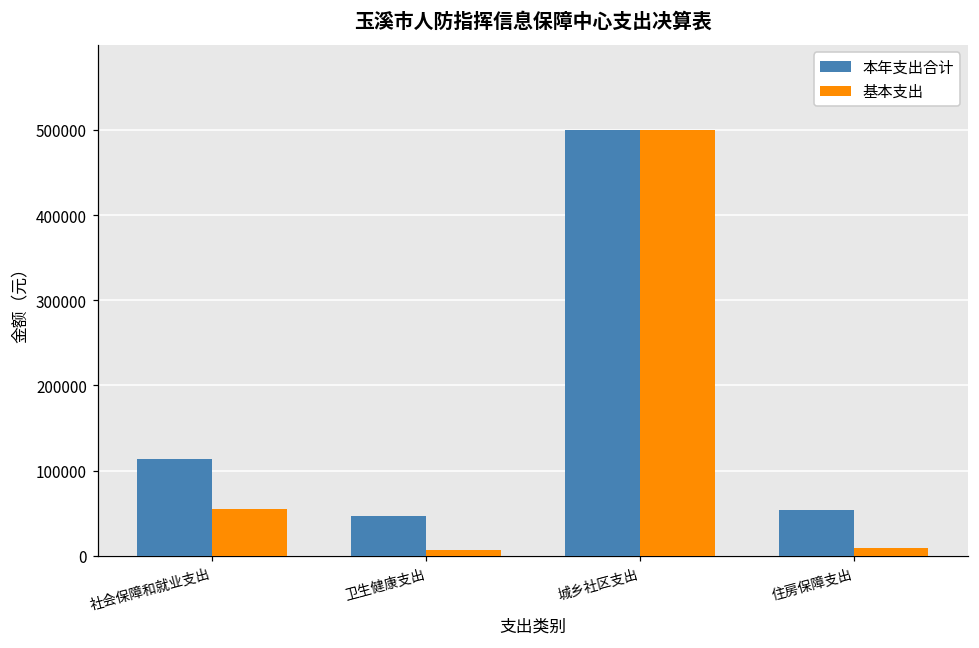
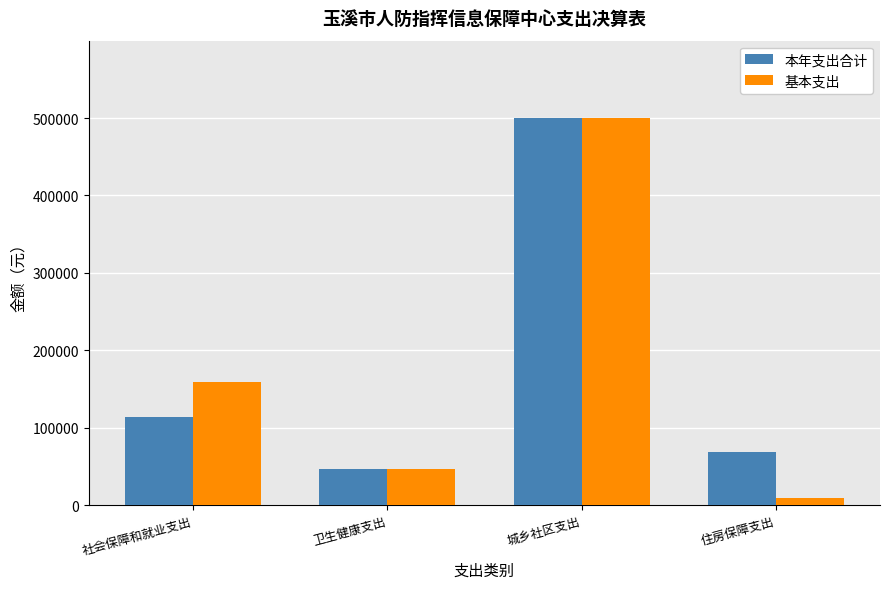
  {
    "本年支出合计": {
      "社会保障和就业支出": 110000,
      "卫生健康支出": 50000,
      "城乡社区支出": 500000,
-     "住房保障支出": 50000
+     "住房保障支出": 70000
    },
    "基本支出": {
-     "社会保障和就业支出": 50000,
-     "卫生健康支出": 10000,
+     "社会保障和就业支出": 160000,
+     "卫生健康支出": 50000,
      "城乡社区支出": 500000,
      "住房保障支出": 10000
    }
  }
